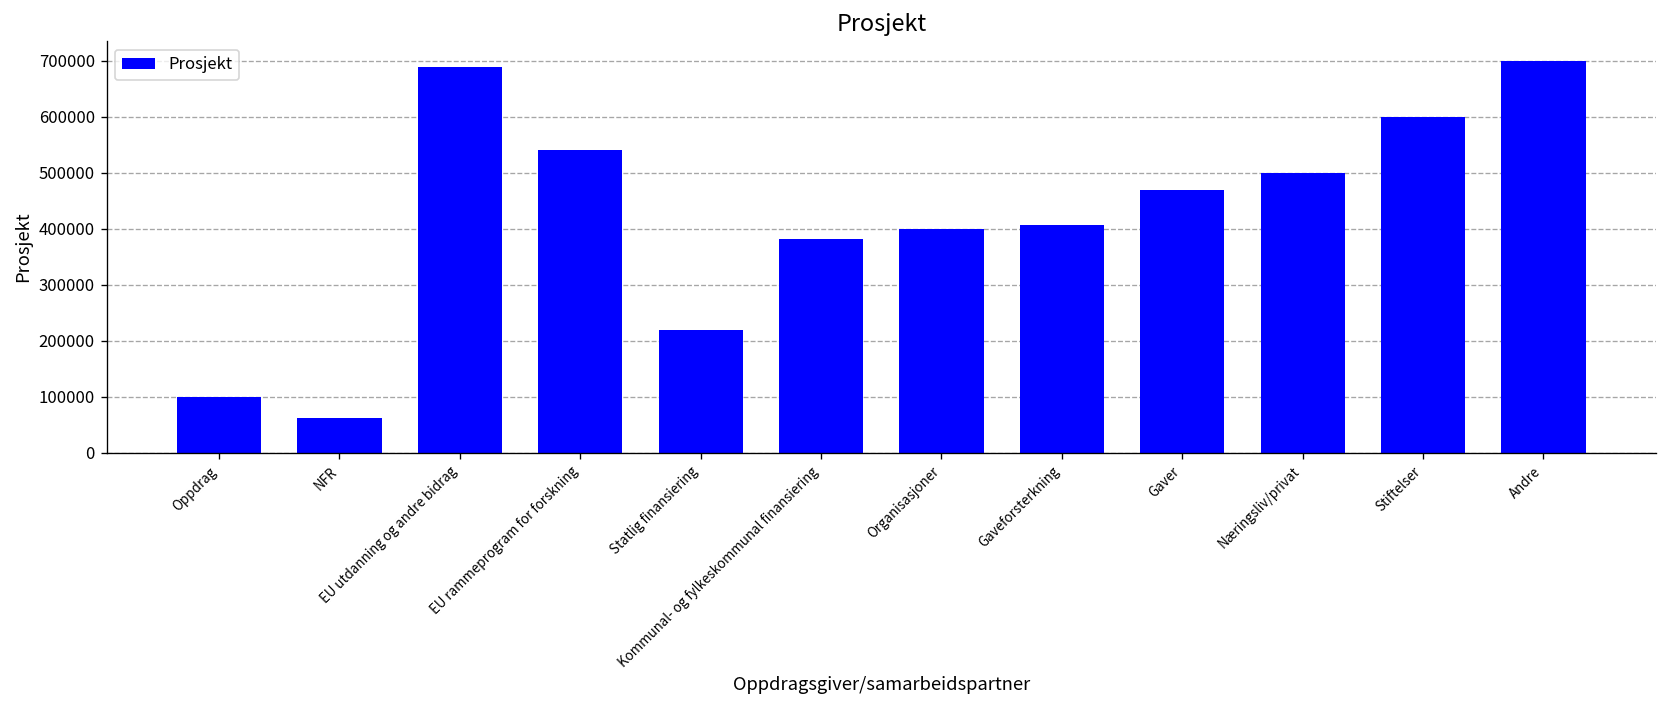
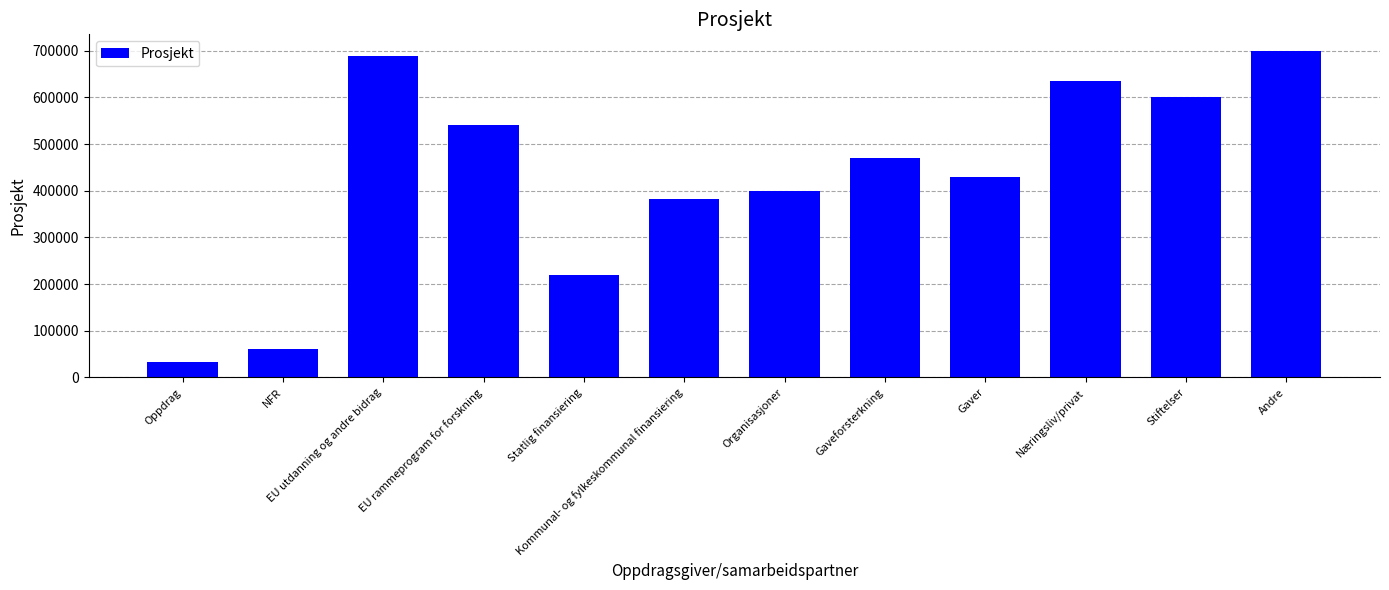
  {
-   "Oppdrag": 100000,
+   "Oppdrag": 30000,
    "NFR": 60000,
    "EU utdanning og andre bidrag": 690000,
    "EU rammeprogram for forskning": 540000,
    "Statlig finansiering": 220000,
    "Kommunal- og fylkeskommunal finansiering": 380000,
    "Organisasjoner": 400000,
-   "Gaveforsterkning": 410000,
-   "Gaver": 470000,
-   "Næringsliv/privat": 500000,
+   "Gaveforsterkning": 470000,
+   "Gaver": 430000,
+   "Næringsliv/privat": 640000,
    "Stiftelser": 600000,
    "Andre": 700000
  }
